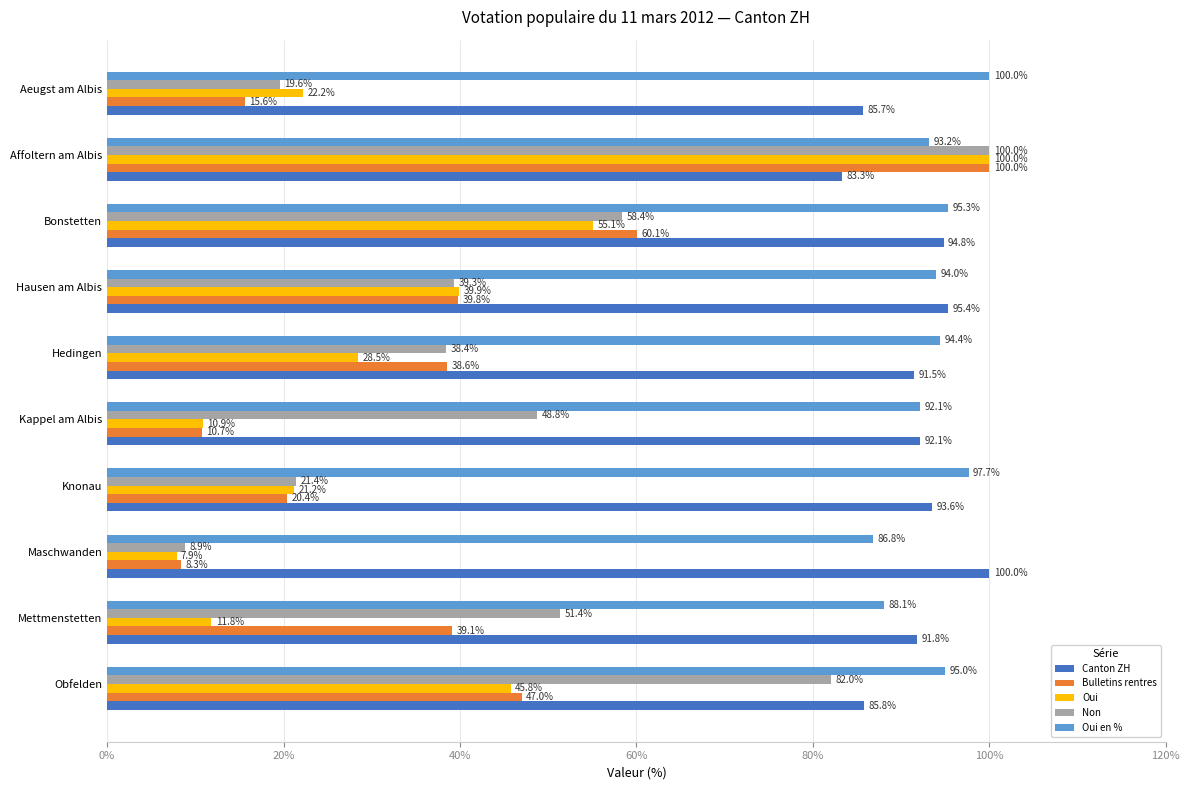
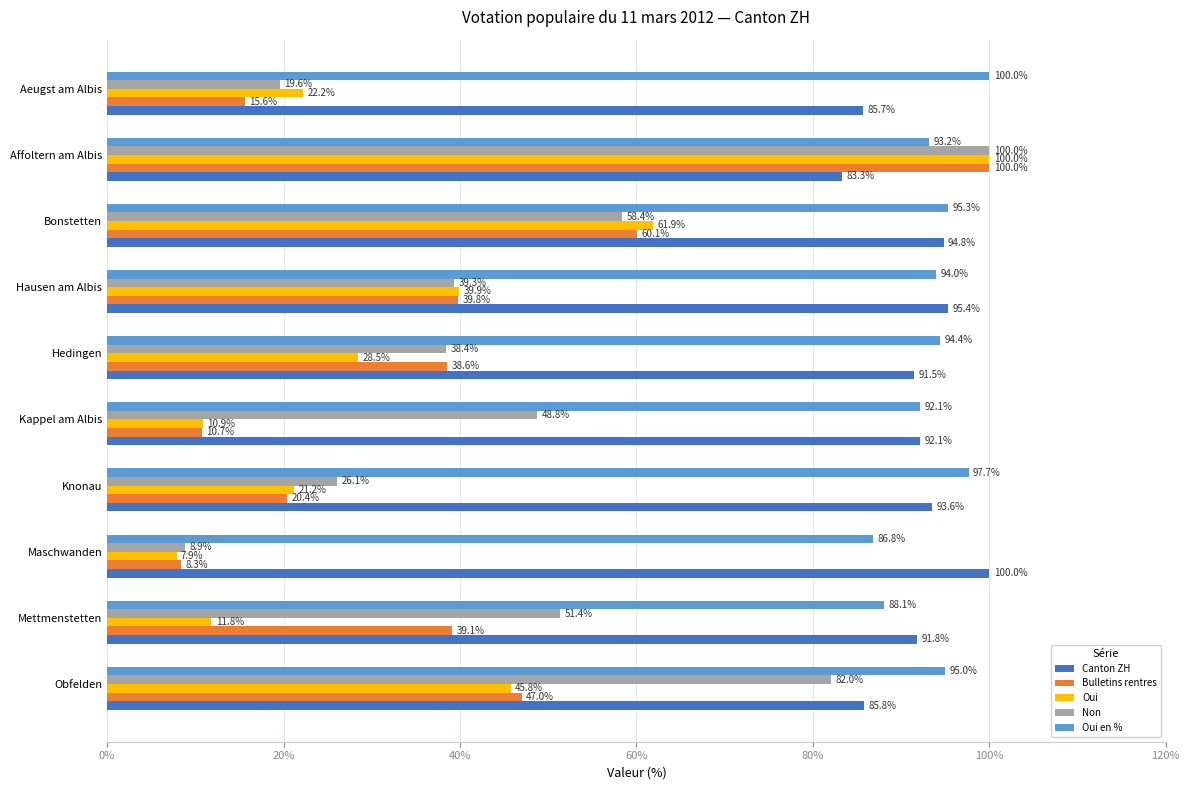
  {
    "Bulletins rentres": {
      "Aeugst am Albis": "15.6%",
      "Affoltern am Albis": "100.0%",
      "Bonstetten": "60.1%",
      "Hausen am Albis": "39.8%",
      "Hedingen": "38.6%",
      "Kappel am Albis": "10.7%",
      "Knonau": "20.4%",
      "Maschwanden": "8.3%",
      "Mettmenstetten": "39.1%",
      "Obfelden": "47.0%"
    },
    "Oui": {
      "Aeugst am Albis": "22.2%",
      "Affoltern am Albis": "100.0%",
-     "Bonstetten": "55.1%",
+     "Bonstetten": "61.9%",
      "Hausen am Albis": "39.9%",
      "Hedingen": "28.5%",
      "Kappel am Albis": "10.9%",
      "Knonau": "21.2%",
      "Maschwanden": "7.9%",
      "Mettmenstetten": "11.8%",
      "Obfelden": "45.8%"
    },
    "Non": {
      "Aeugst am Albis": "19.6%",
      "Affoltern am Albis": "100.0%",
      "Bonstetten": "58.4%",
      "Hausen am Albis": "39.3%",
      "Hedingen": "38.4%",
      "Kappel am Albis": "48.8%",
-     "Knonau": "21.4%",
+     "Knonau": "26.1%",
      "Maschwanden": "8.9%",
      "Mettmenstetten": "51.4%",
      "Obfelden": "82.0%"
    }
  }
